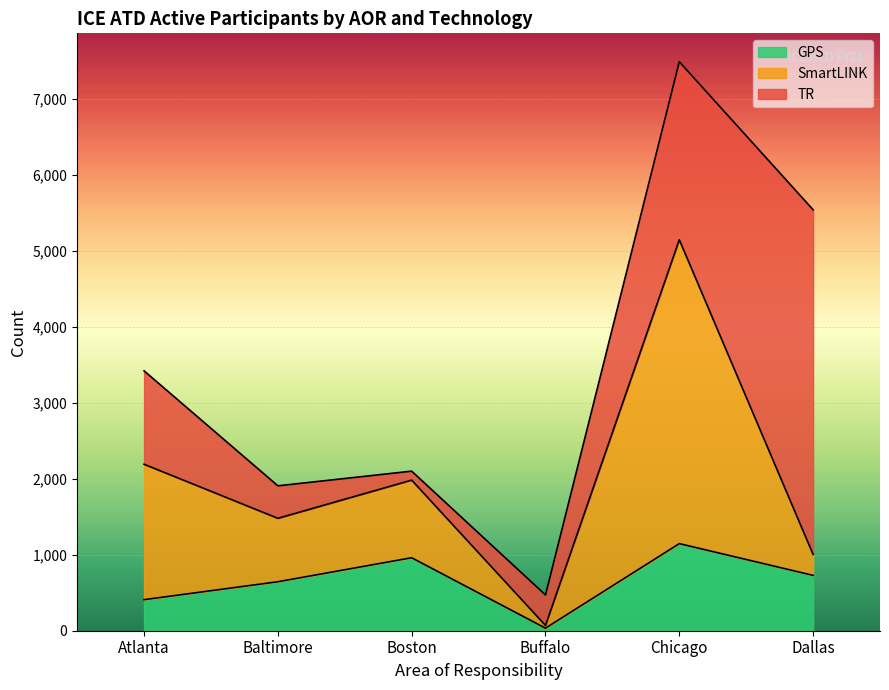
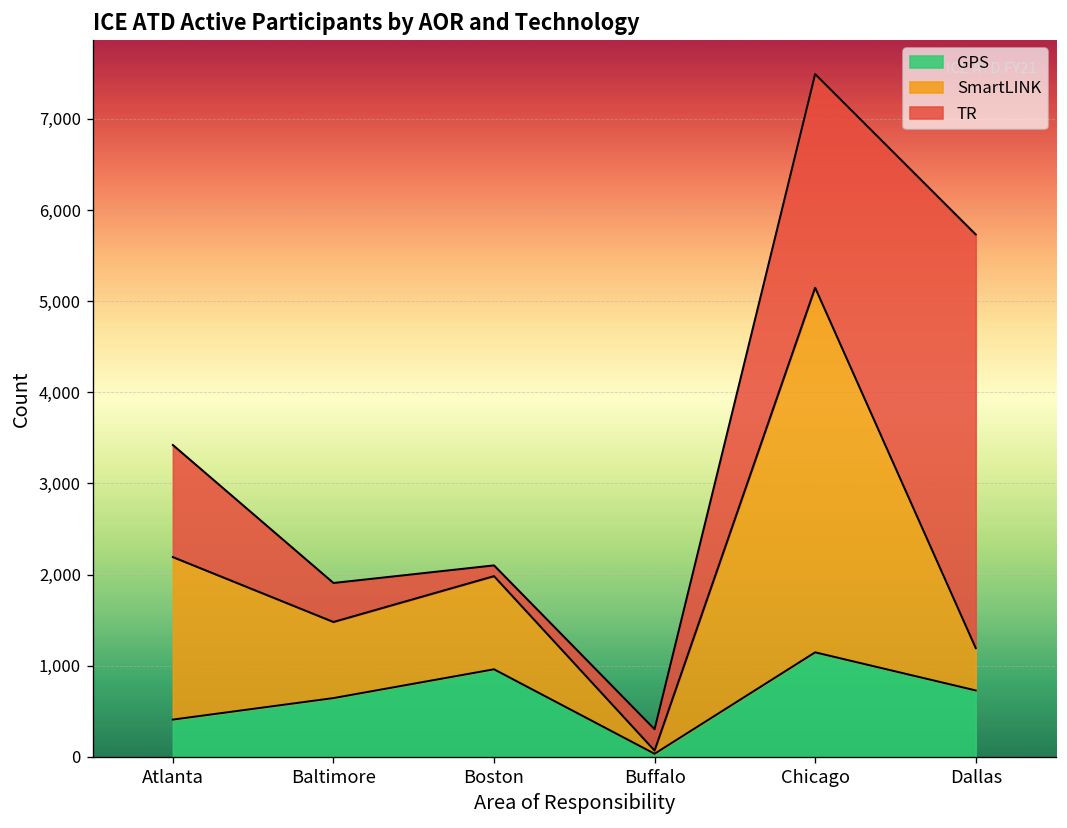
  {
    "GPS": {
      "Atlanta": "400",
      "Baltimore": "600",
      "Boston": "1,000",
      "Buffalo": "0",
      "Chicago": "1,100",
      "Dallas": "700"
    },
    "SmartLINK": {
      "Atlanta": "1,800",
      "Baltimore": "800",
      "Boston": "1,000",
      "Buffalo": "0",
      "Chicago": "4,000",
-     "Dallas": "300"
+     "Dallas": "500"
    },
    "TR": {
      "Atlanta": "1,200",
      "Baltimore": "400",
      "Boston": "100",
-     "Buffalo": "400",
+     "Buffalo": "200",
      "Chicago": "2,300",
      "Dallas": "4,500"
    }
  }
